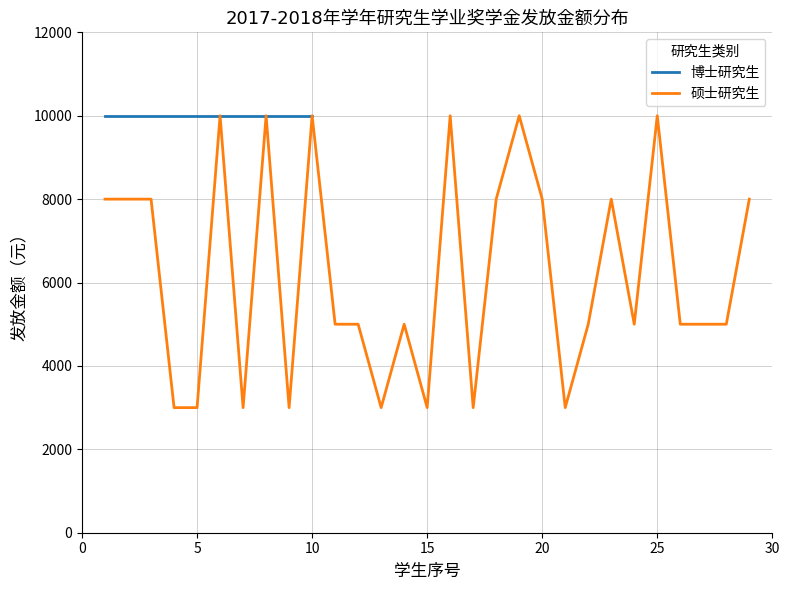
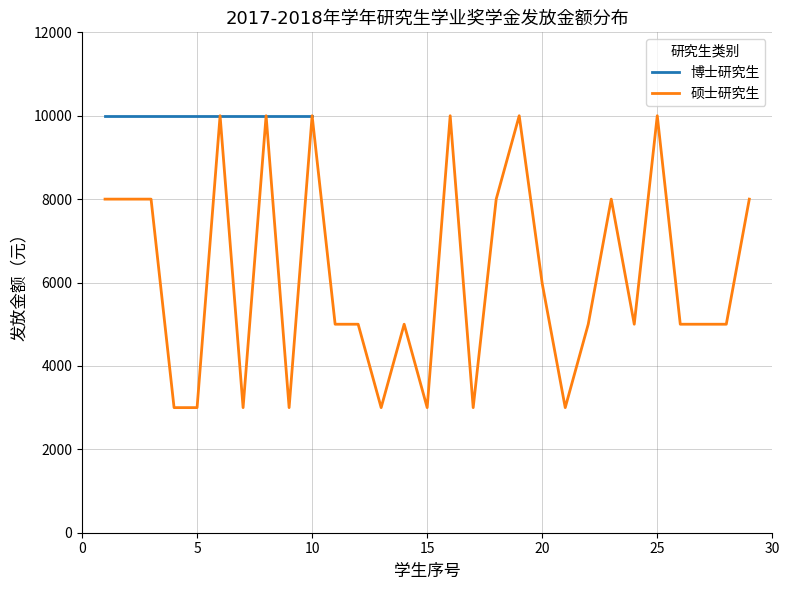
  {
    "博士研究生": {
      "5": 10000
    },
    "硕士研究生": {
      "5": 3000,
      "15": 3000,
-     "20": 8000,
+     "20": 6000,
      "25": 10000
    }
  }
